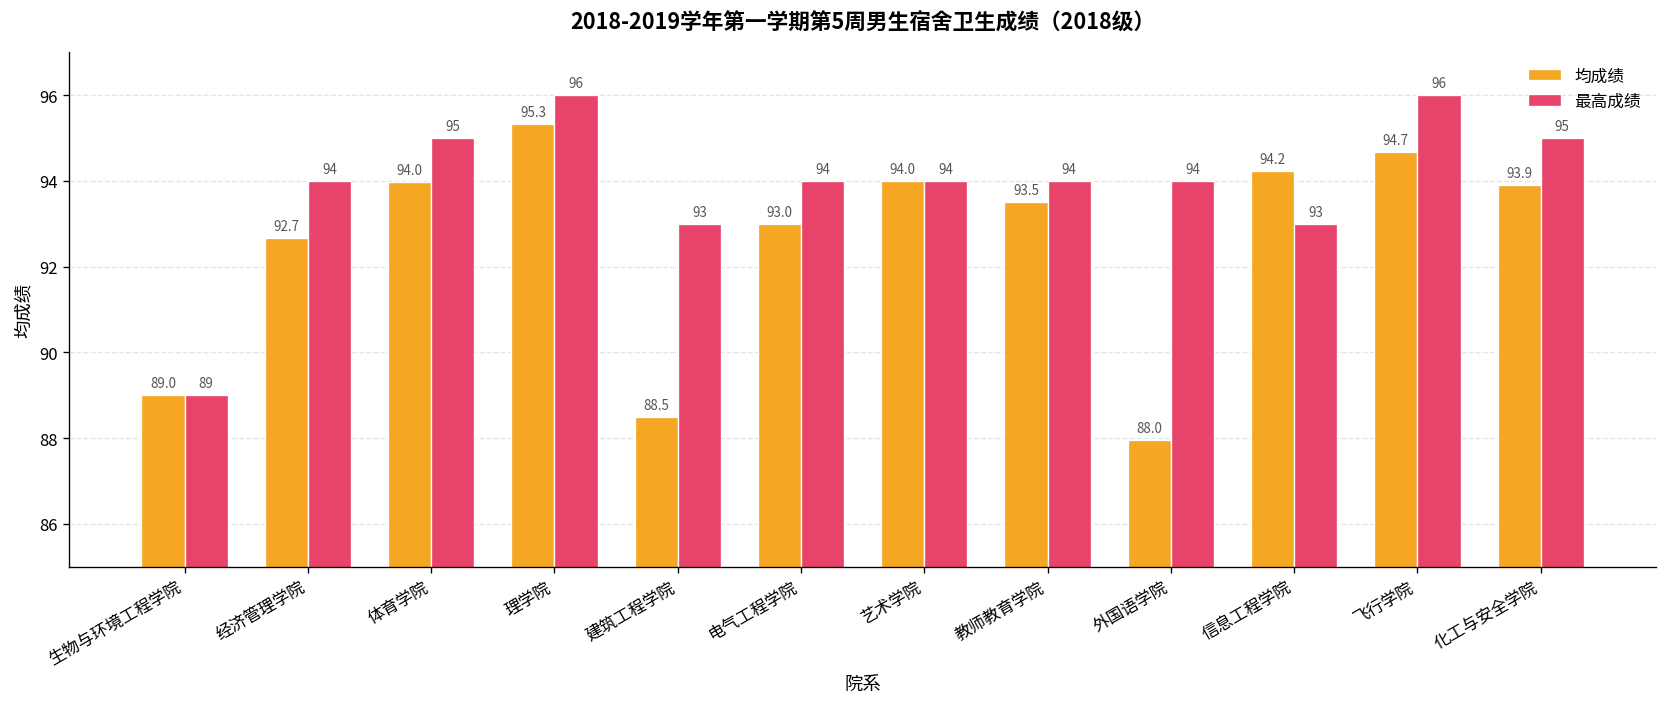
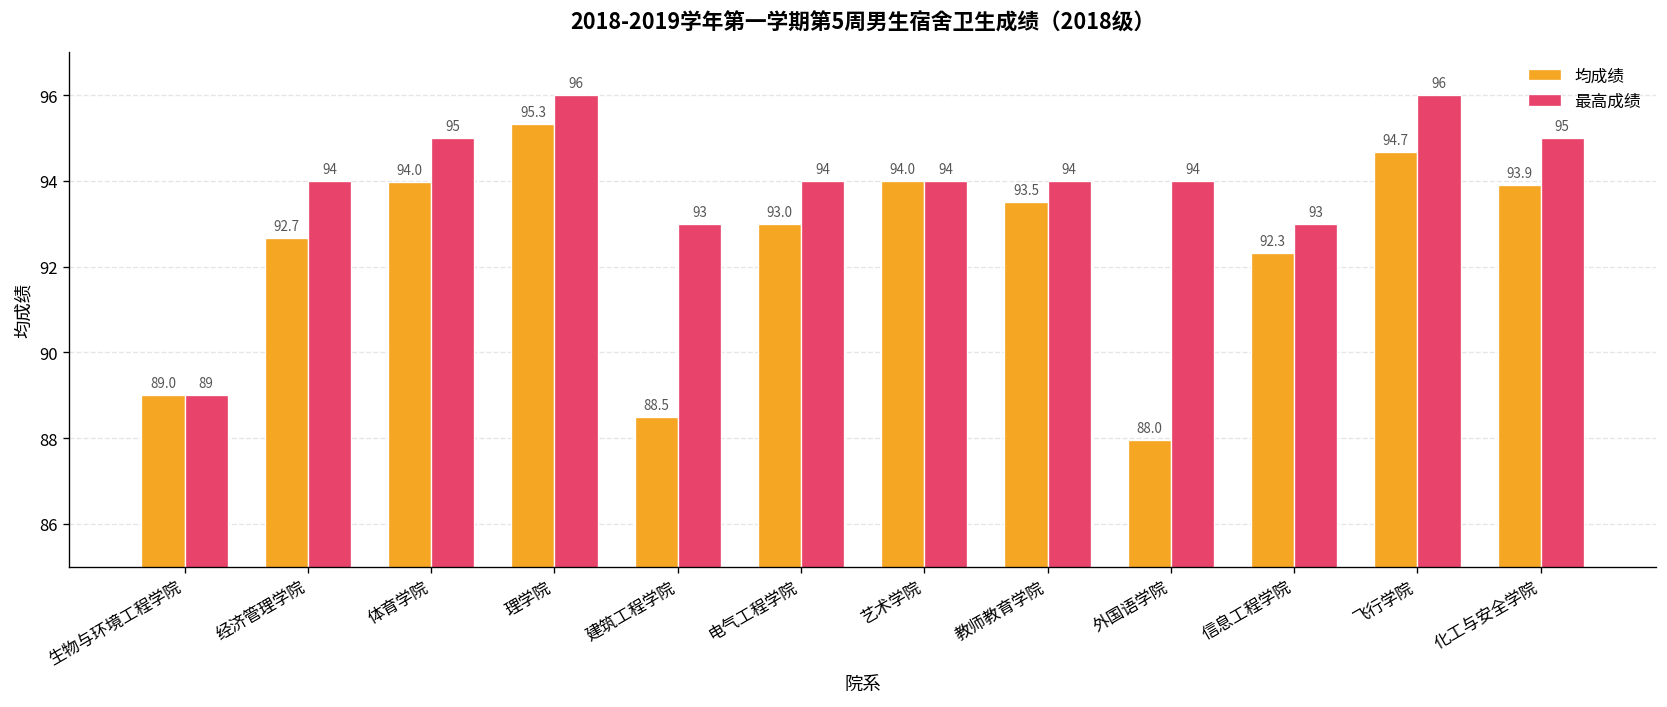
  {
    "均成绩": {
      "生物与环境工程学院": 89.0,
      "经济管理学院": 92.7,
      "体育学院": 94.0,
      "理学院": 95.3,
      "建筑工程学院": 88.5,
      "电气工程学院": 93.0,
      "艺术学院": 94.0,
      "教师教育学院": 93.5,
      "外国语学院": 88.0,
-     "信息工程学院": 94.2,
+     "信息工程学院": 92.3,
      "飞行学院": 94.7,
      "化工与安全学院": 93.9
    },
    "最高成绩": {
      "生物与环境工程学院": 89,
      "经济管理学院": 94,
      "体育学院": 95,
      "理学院": 96,
      "建筑工程学院": 93,
      "电气工程学院": 94,
      "艺术学院": 94,
      "教师教育学院": 94,
      "外国语学院": 94,
      "信息工程学院": 93,
      "飞行学院": 96,
      "化工与安全学院": 95
    }
  }
